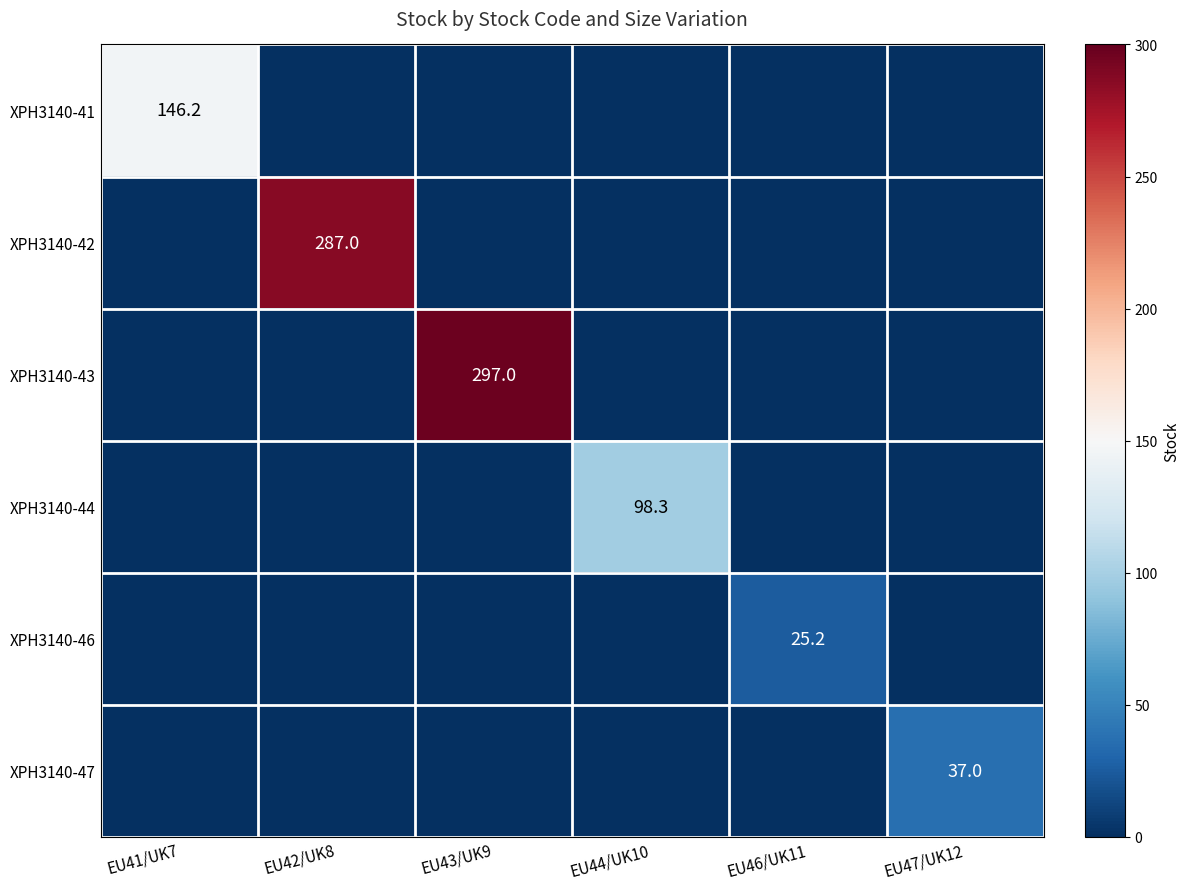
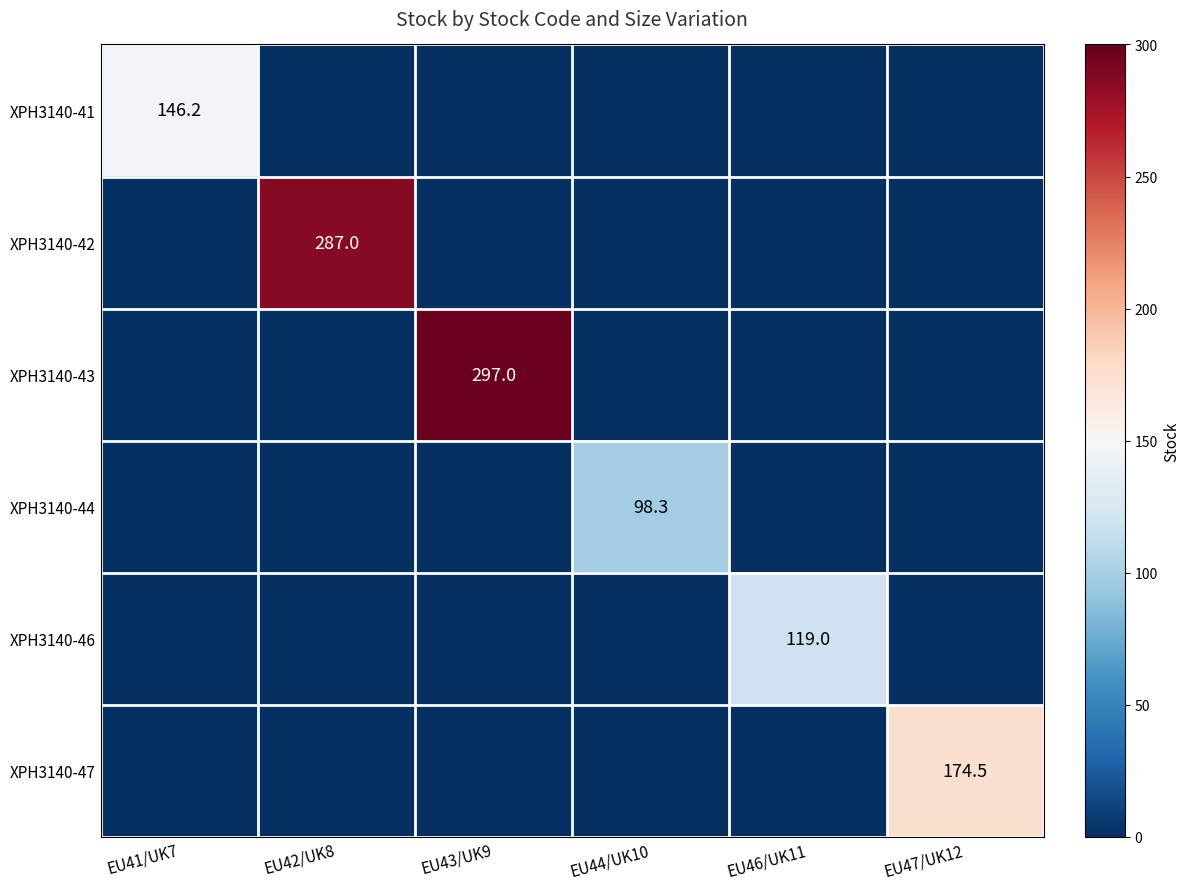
  {
    "XPH3140-41": {
      "EU41/UK7": 146.2
    },
    "XPH3140-42": {
      "EU42/UK8": 287.0
    },
    "XPH3140-43": {
      "EU43/UK9": 297.0
    },
    "XPH3140-44": {
      "EU44/UK10": 98.3
    },
    "XPH3140-46": {
-     "EU46/UK11": 25.2
+     "EU46/UK11": 119.0
    },
    "XPH3140-47": {
-     "EU47/UK12": 37.0
+     "EU47/UK12": 174.5
    }
  }
